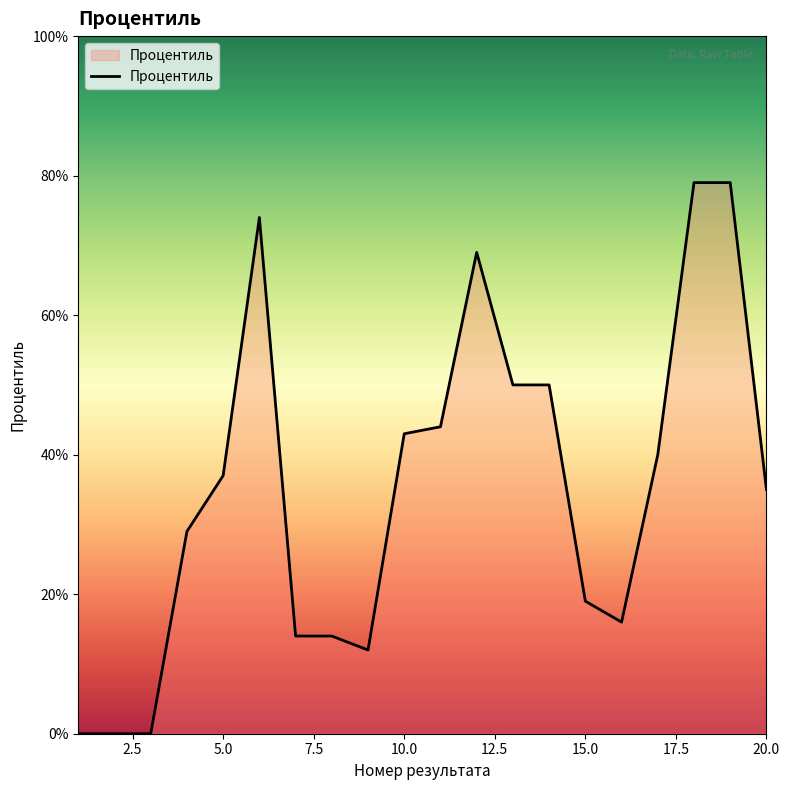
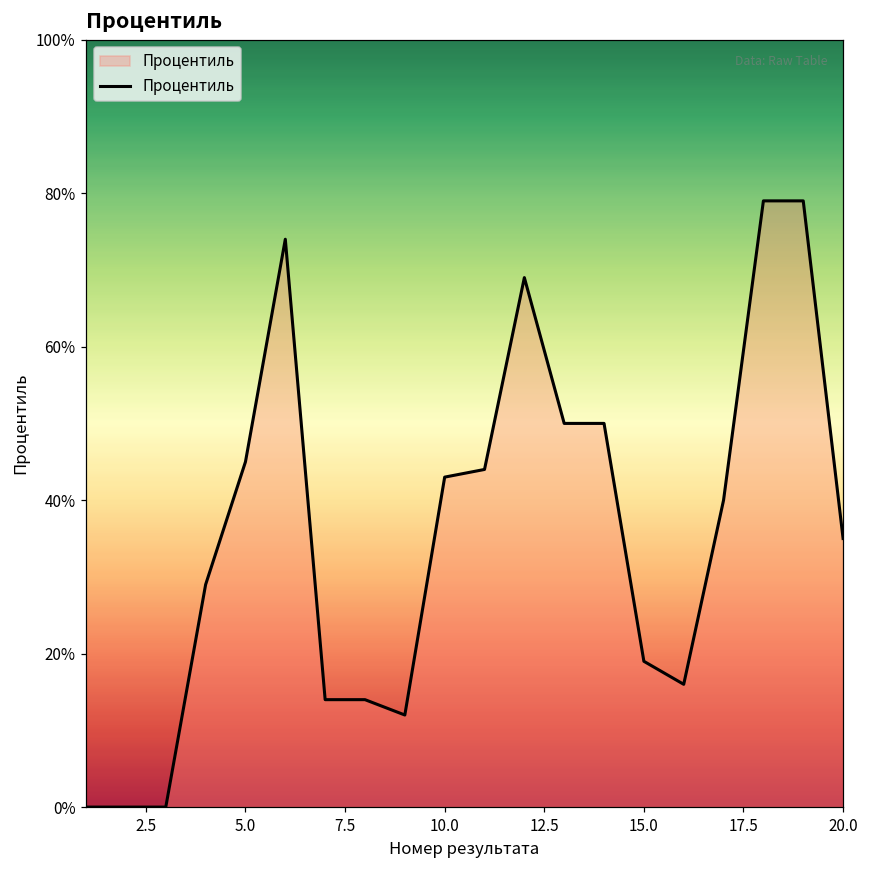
  {
-   "5.0": "37%",
+   "5.0": "45%",
    "10.0": "43%",
    "15.0": "19%",
    "20.0": "35%"
  }
